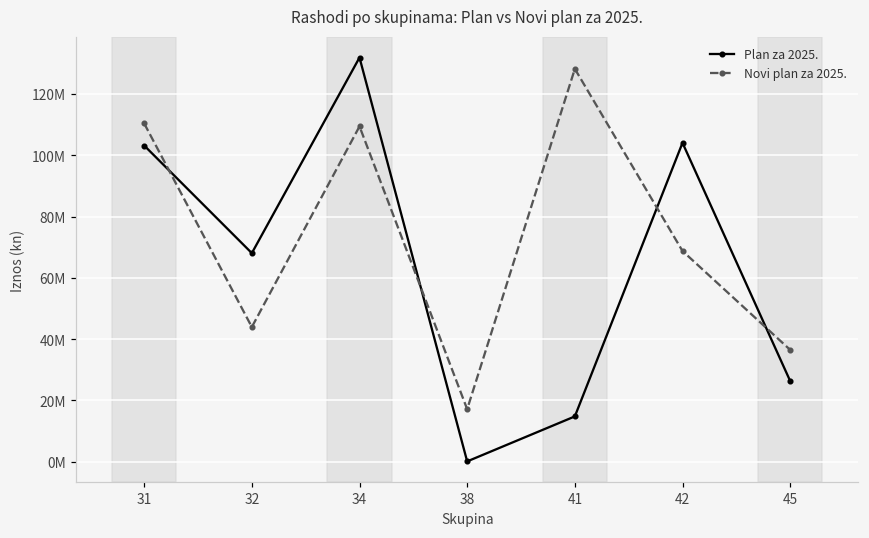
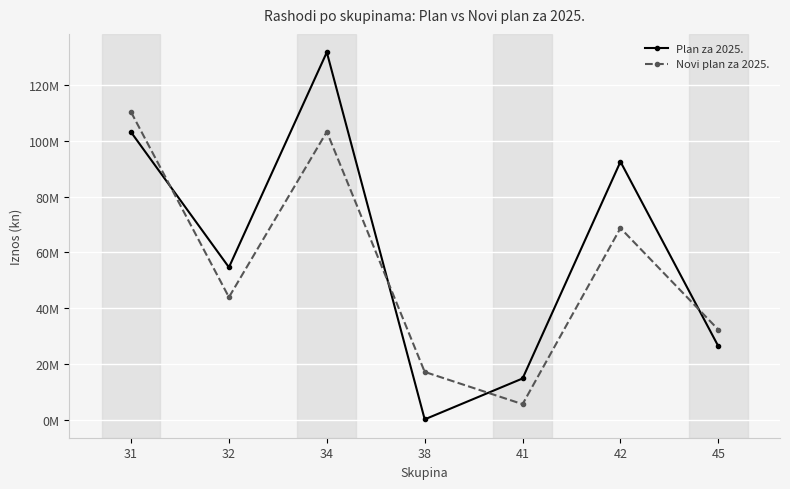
  {
    "Plan za 2025.": {
      "31": 103000000,
-     "32": 68000000,
+     "32": 55000000,
      "34": 132000000,
      "38": 0,
      "41": 15000000,
-     "42": 104000000,
+     "42": 93000000,
      "45": 26000000
    },
    "Novi plan za 2025.": {
      "31": 110000000,
      "32": 44000000,
-     "34": 109000000,
+     "34": 103000000,
      "38": 17000000,
-     "41": 128000000,
+     "41": 6000000,
      "42": 69000000,
-     "45": 37000000
+     "45": 32000000
    }
  }
